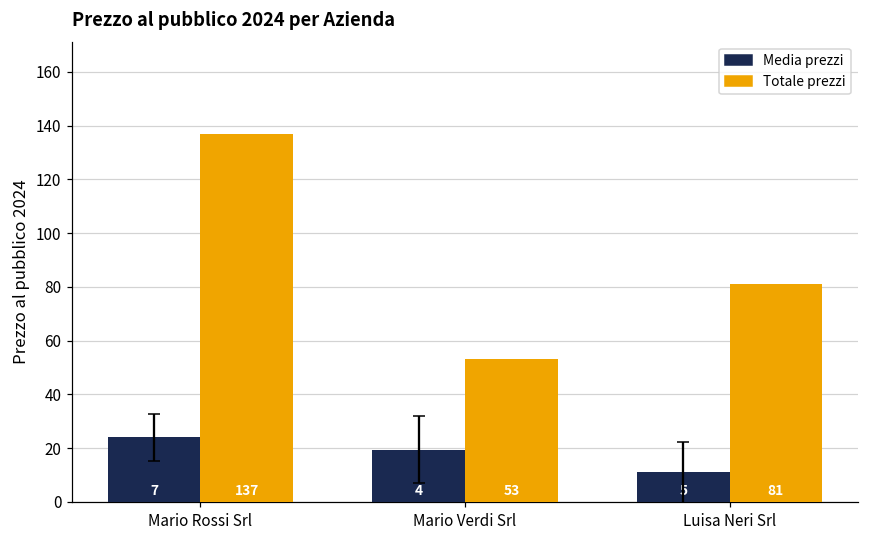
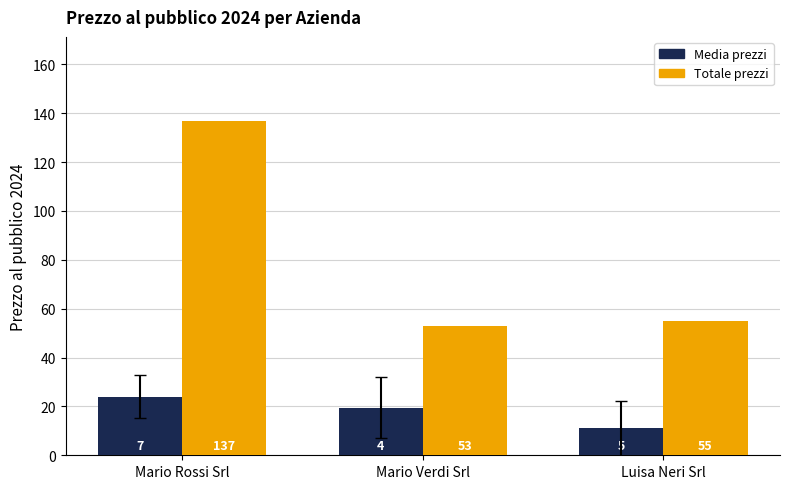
  {
    "Totale prezzi": {
      "Mario Rossi Srl": 137,
      "Mario Verdi Srl": 53,
-     "Luisa Neri Srl": 81
+     "Luisa Neri Srl": 55
    }
  }
